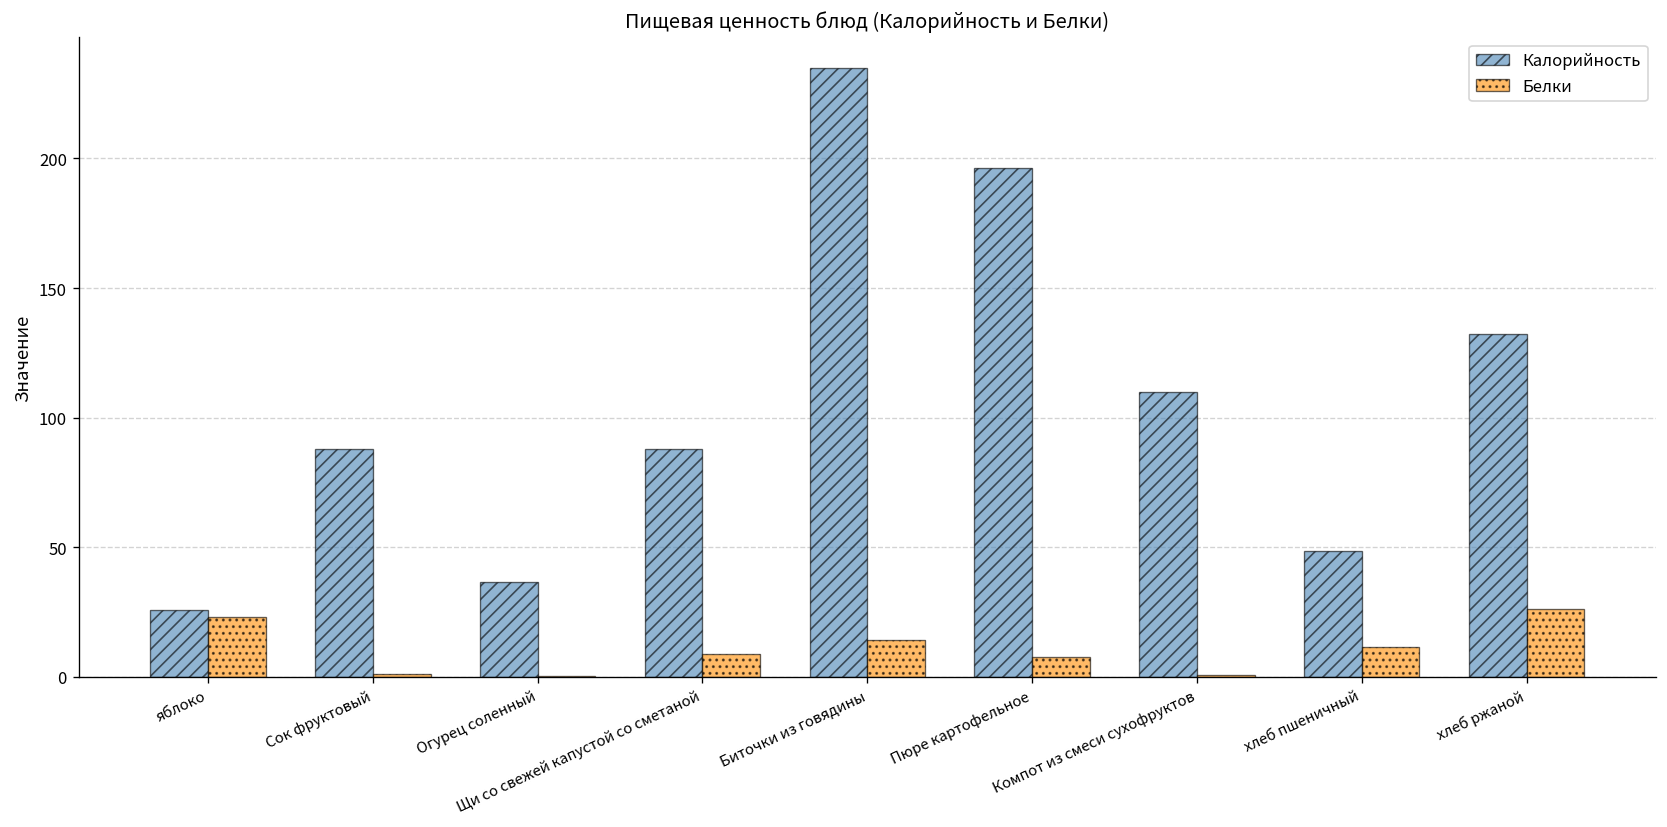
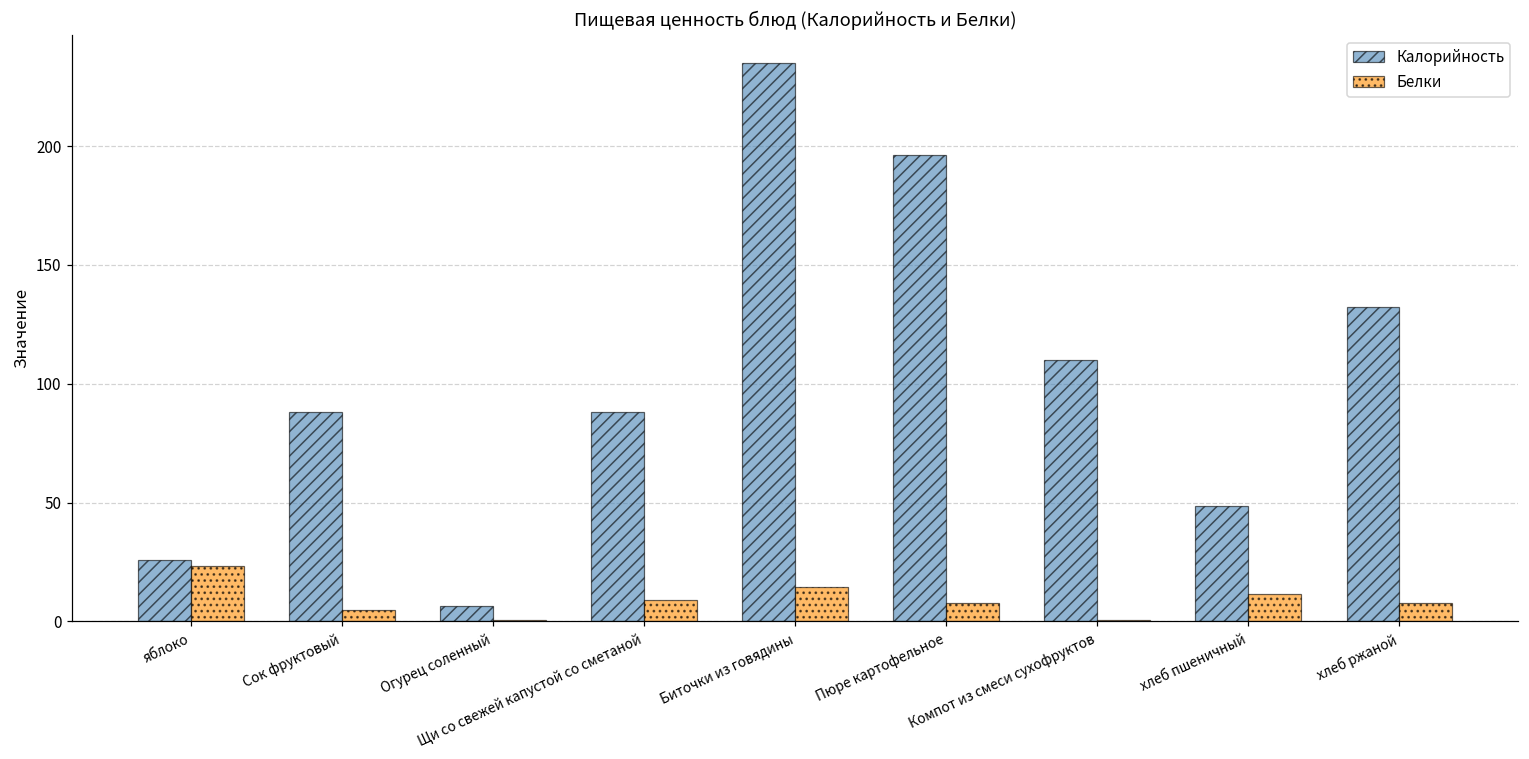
  {
    "Калорийность": {
      "яблоко": 26,
      "Сок фруктовый": 88,
-     "Огурец соленный": 37,
+     "Огурец соленный": 7,
      "Щи со свежей капустой со сметаной": 88,
      "Биточки из говядины": 235,
      "Пюре картофельное": 196,
      "Компот из смеси сухофруктов": 110,
      "хлеб пшеничный": 48,
      "хлеб ржаной": 132
    },
    "Белки": {
      "яблоко": 23,
-     "Сок фруктовый": 1,
+     "Сок фруктовый": 5,
      "Щи со свежей капустой со сметаной": 9,
      "Биточки из говядины": 14,
      "Пюре картофельное": 8,
      "хлеб пшеничный": 11,
-     "хлеб ржаной": 26
+     "хлеб ржаной": 8
    }
  }
